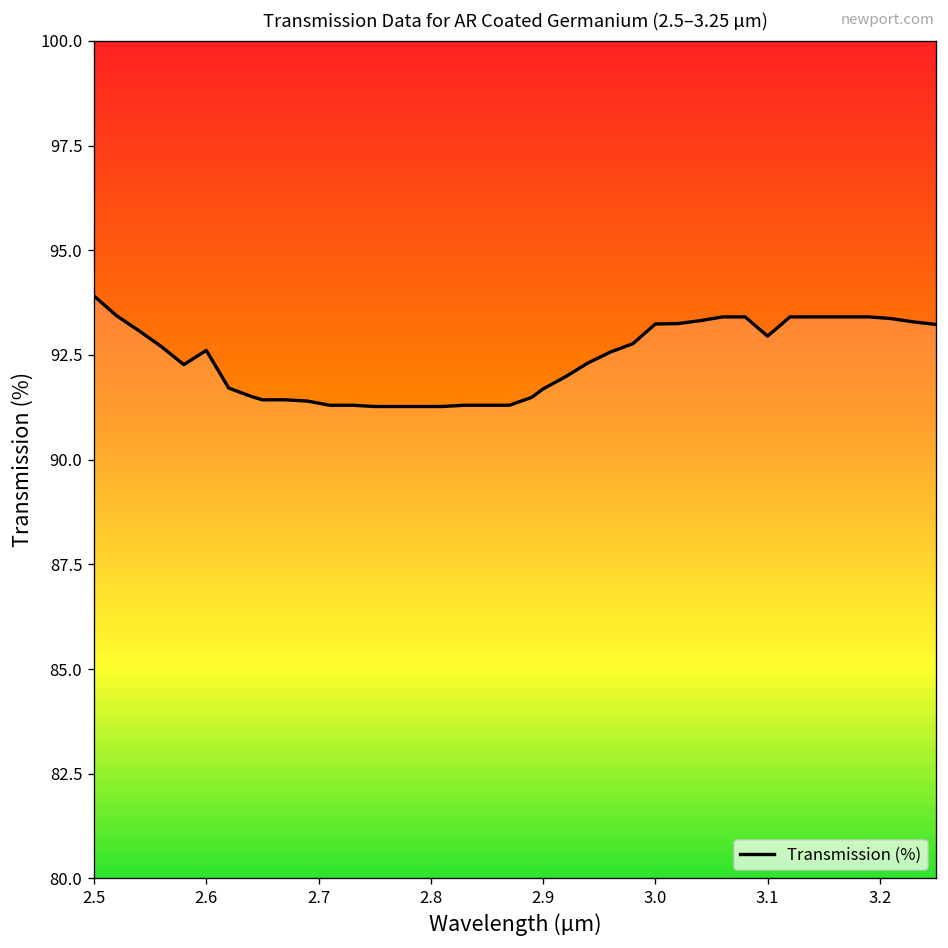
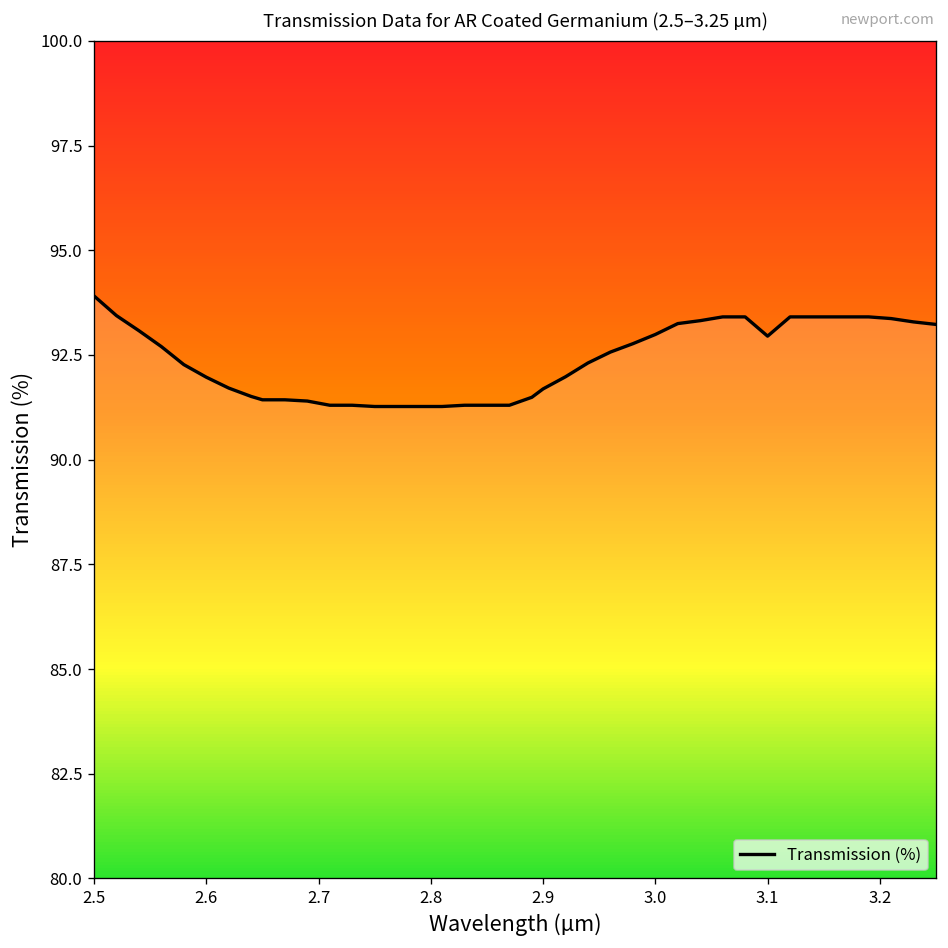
  {
    "2.5": 93.9,
-   "2.6": 92.6,
+   "2.6": 92.0,
    "2.9": 91.7,
-   "3.0": 93.2,
+   "3.0": 93.0,
    "3.1": 93.0
  }
